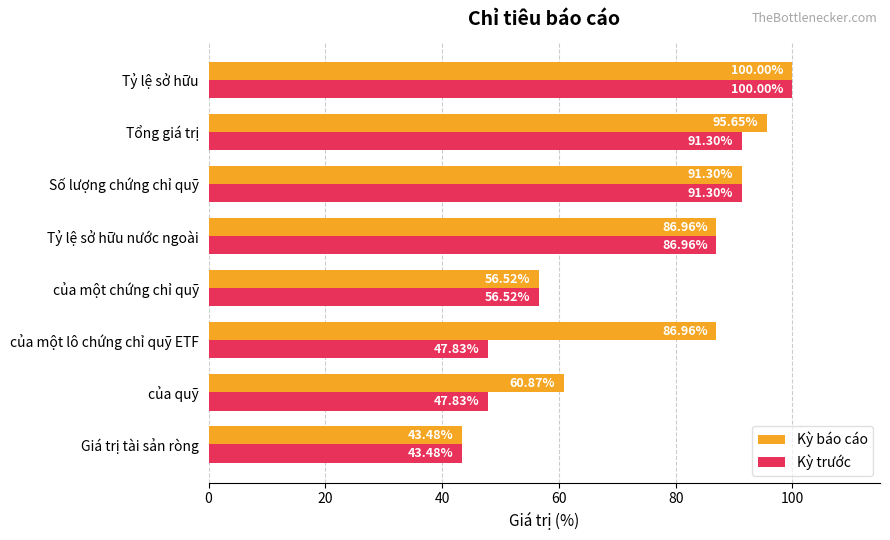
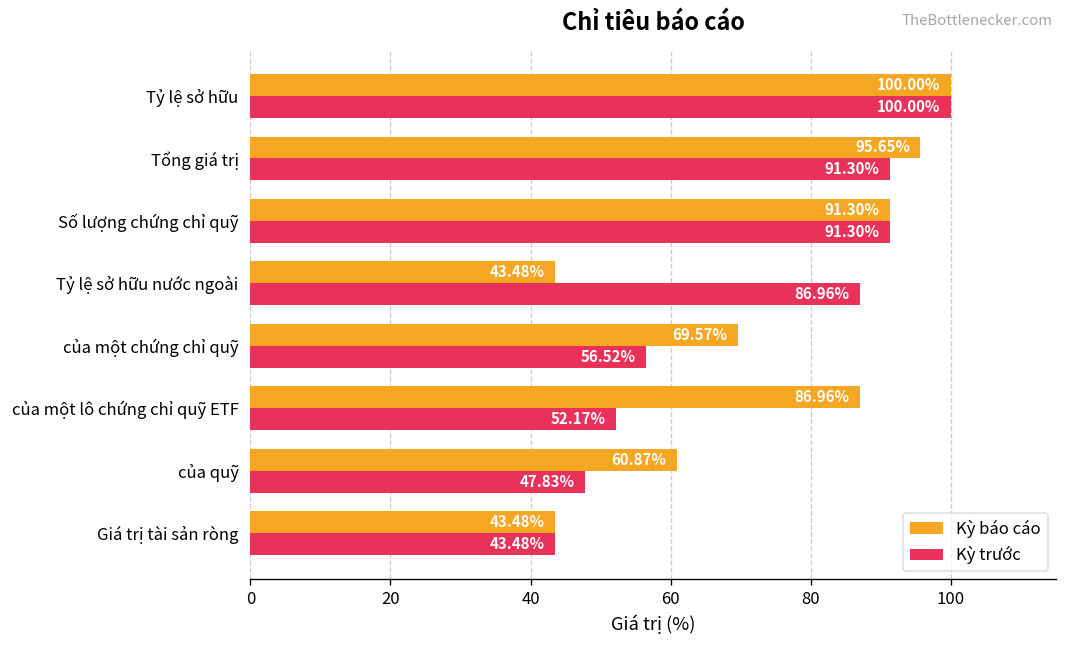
  {
    "Kỳ báo cáo": {
      "Tỷ lệ sở hữu": "100.00%",
      "Tổng giá trị": "95.65%",
      "Số lượng chứng chỉ quỹ": "91.30%",
-     "Tỷ lệ sở hữu nước ngoài": "86.96%",
-     "của một chứng chỉ quỹ": "56.52%",
+     "Tỷ lệ sở hữu nước ngoài": "43.48%",
+     "của một chứng chỉ quỹ": "69.57%",
      "của một lô chứng chỉ quỹ ETF": "86.96%",
      "của quỹ": "60.87%",
      "Giá trị tài sản ròng": "43.48%"
    },
    "Kỳ trước": {
      "Tỷ lệ sở hữu": "100.00%",
      "Tổng giá trị": "91.30%",
      "Số lượng chứng chỉ quỹ": "91.30%",
      "Tỷ lệ sở hữu nước ngoài": "86.96%",
      "của một chứng chỉ quỹ": "56.52%",
-     "của một lô chứng chỉ quỹ ETF": "47.83%",
+     "của một lô chứng chỉ quỹ ETF": "52.17%",
      "của quỹ": "47.83%",
      "Giá trị tài sản ròng": "43.48%"
    }
  }
